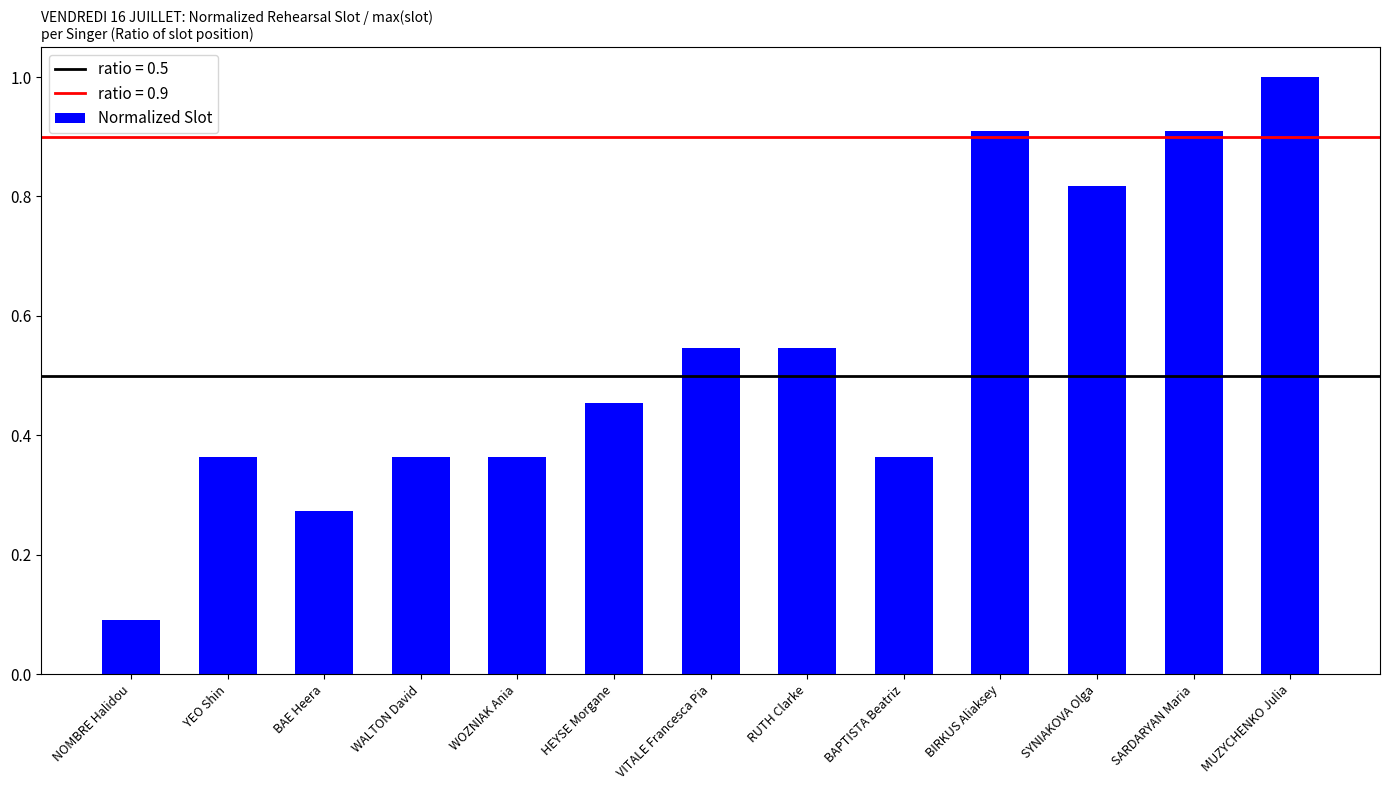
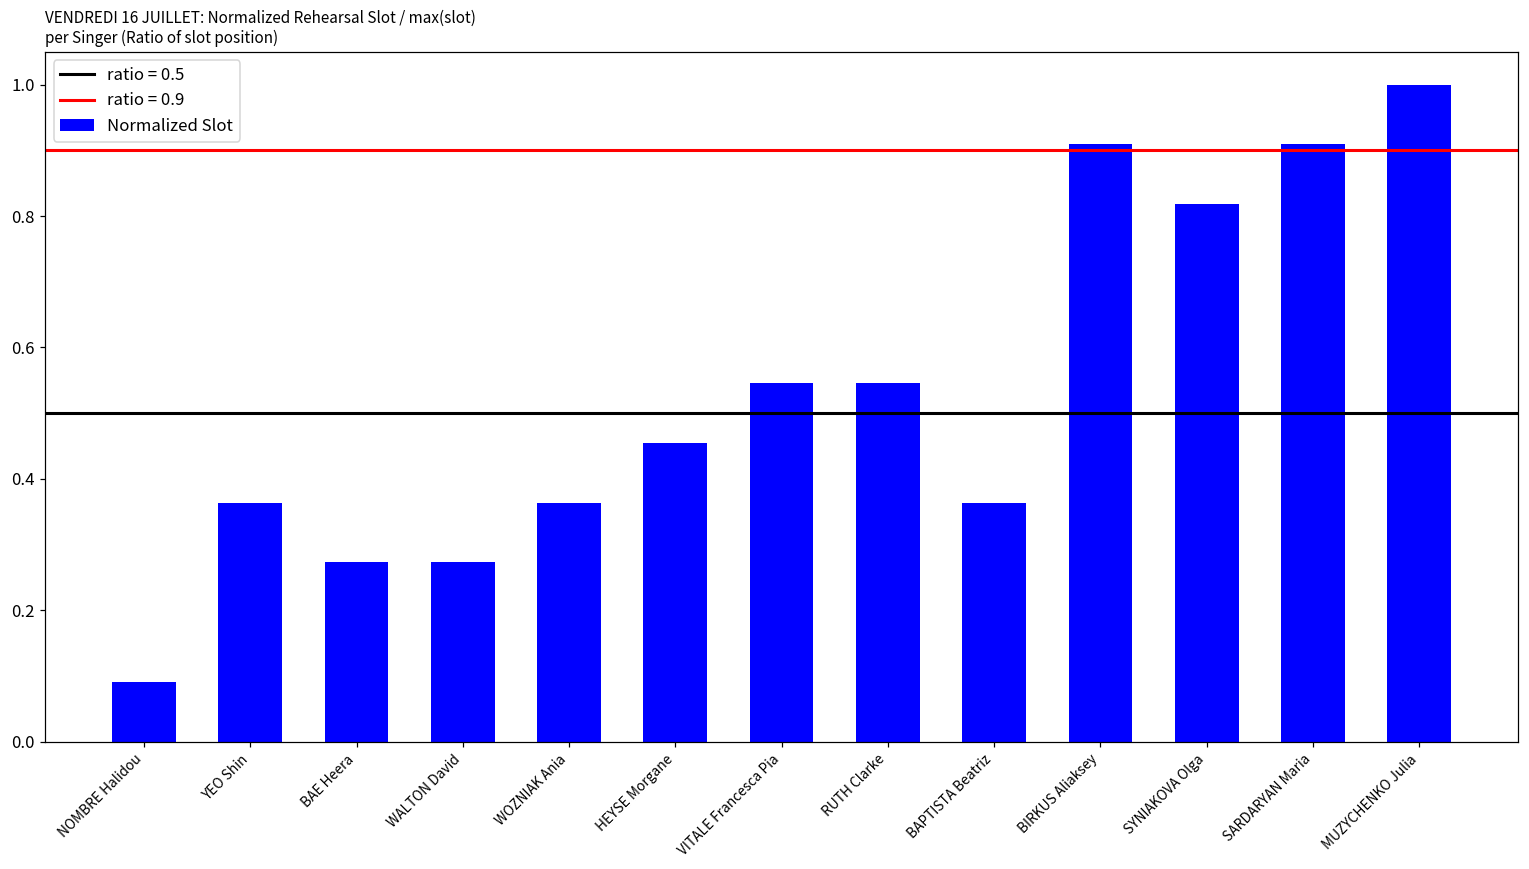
  {
    "NOMBRE Halidou": 0.09,
    "YEO Shin": 0.36,
    "BAE Heera": 0.27,
-   "WALTON David": 0.36,
+   "WALTON David": 0.27,
    "WOZNIAK Ania": 0.36,
    "HEYSE Morgane": 0.45,
    "VITALE Francesca Pia": 0.55,
    "RUTH Clarke": 0.55,
    "BAPTISTA Beatriz": 0.36,
    "BIRKUS Aliaksey": 0.91,
    "SYNIAKOVA Olga": 0.82,
    "SARDARYAN Maria": 0.91,
    "MUZYCHENKO Julia": 1.00
  }
